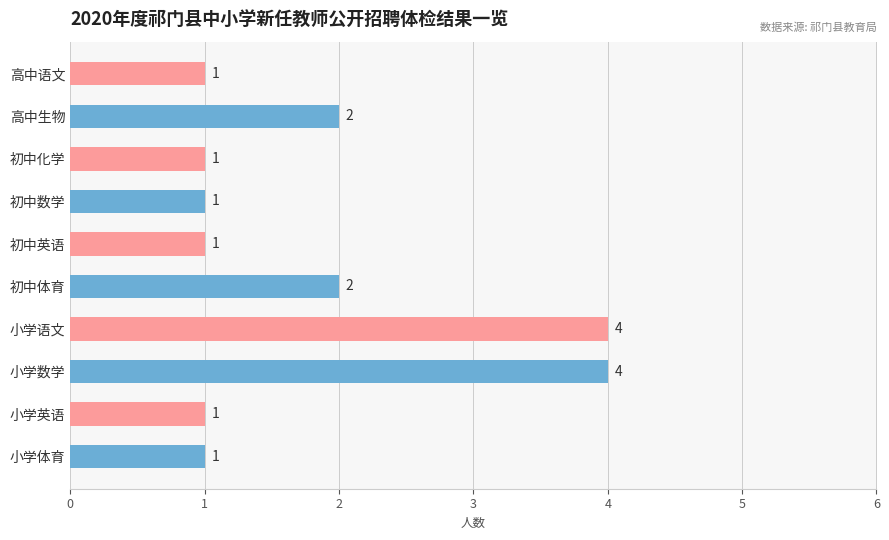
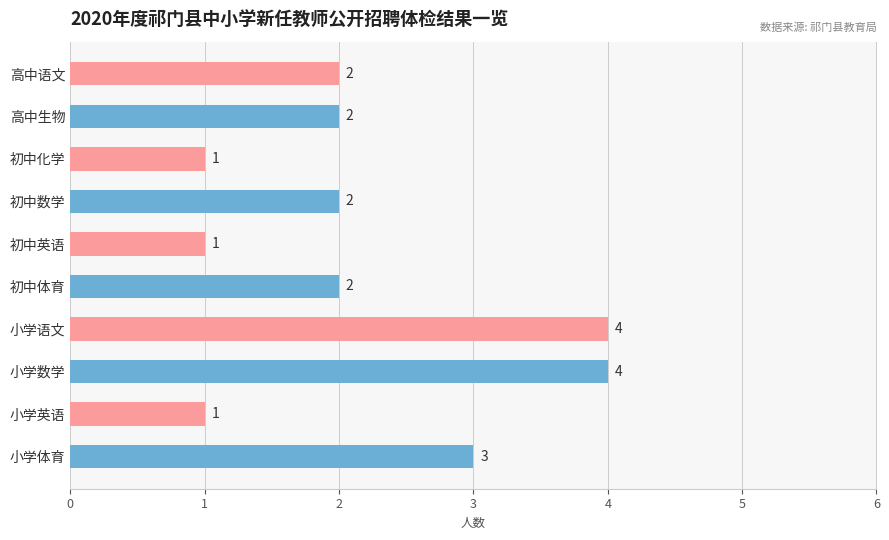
  {
-   "高中语文": 1,
+   "高中语文": 2,
    "高中生物": 2,
    "初中化学": 1,
-   "初中数学": 1,
+   "初中数学": 2,
    "初中英语": 1,
    "初中体育": 2,
    "小学语文": 4,
    "小学数学": 4,
    "小学英语": 1,
-   "小学体育": 1
+   "小学体育": 3
  }
